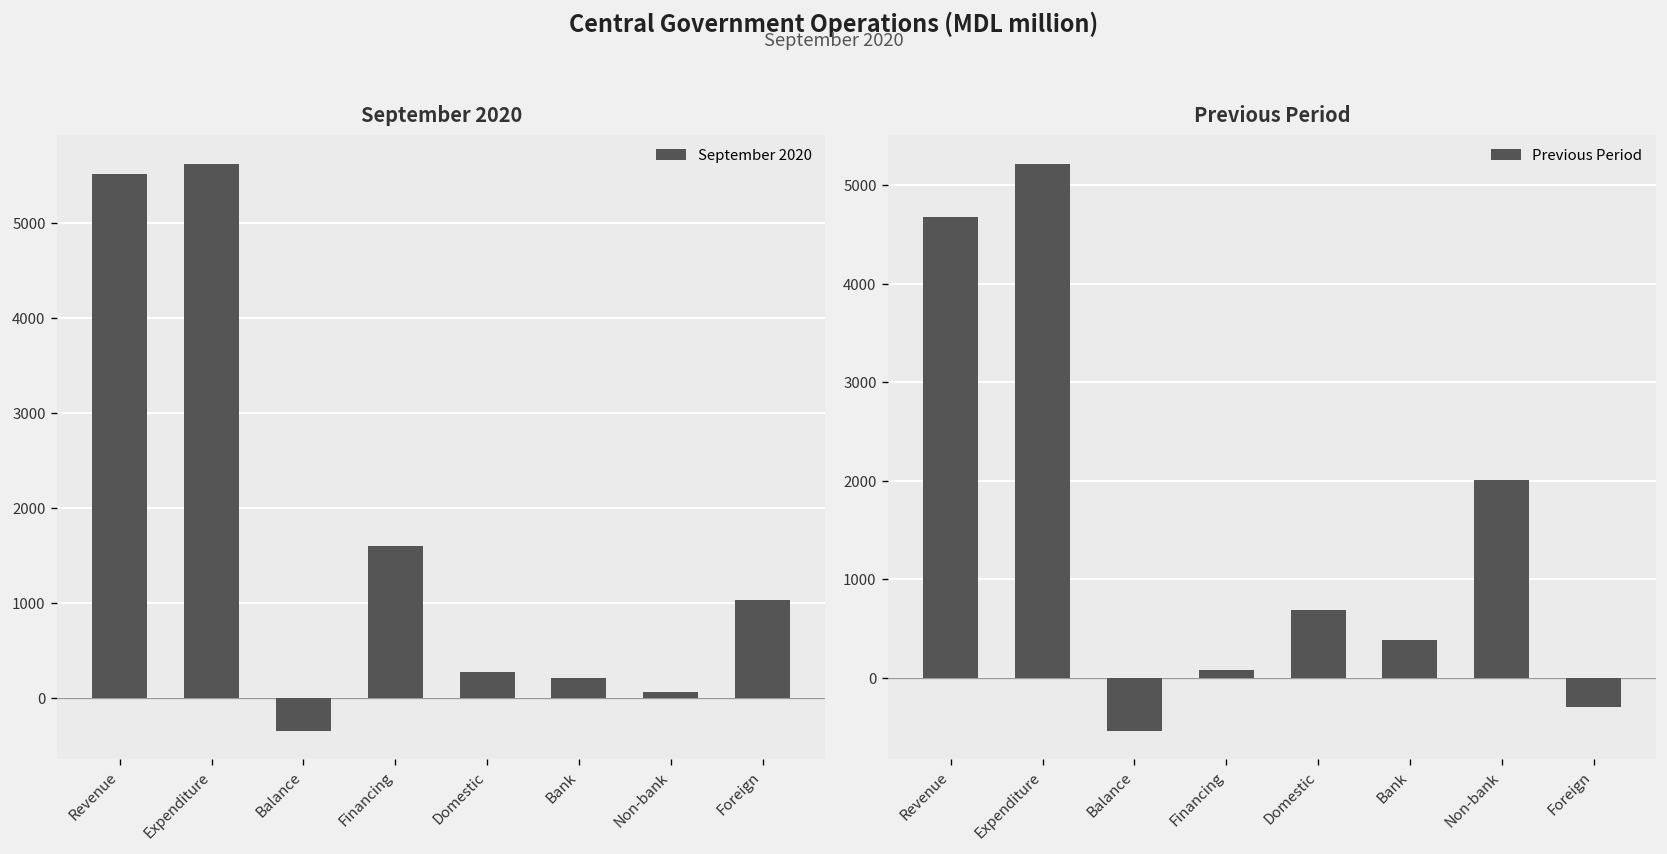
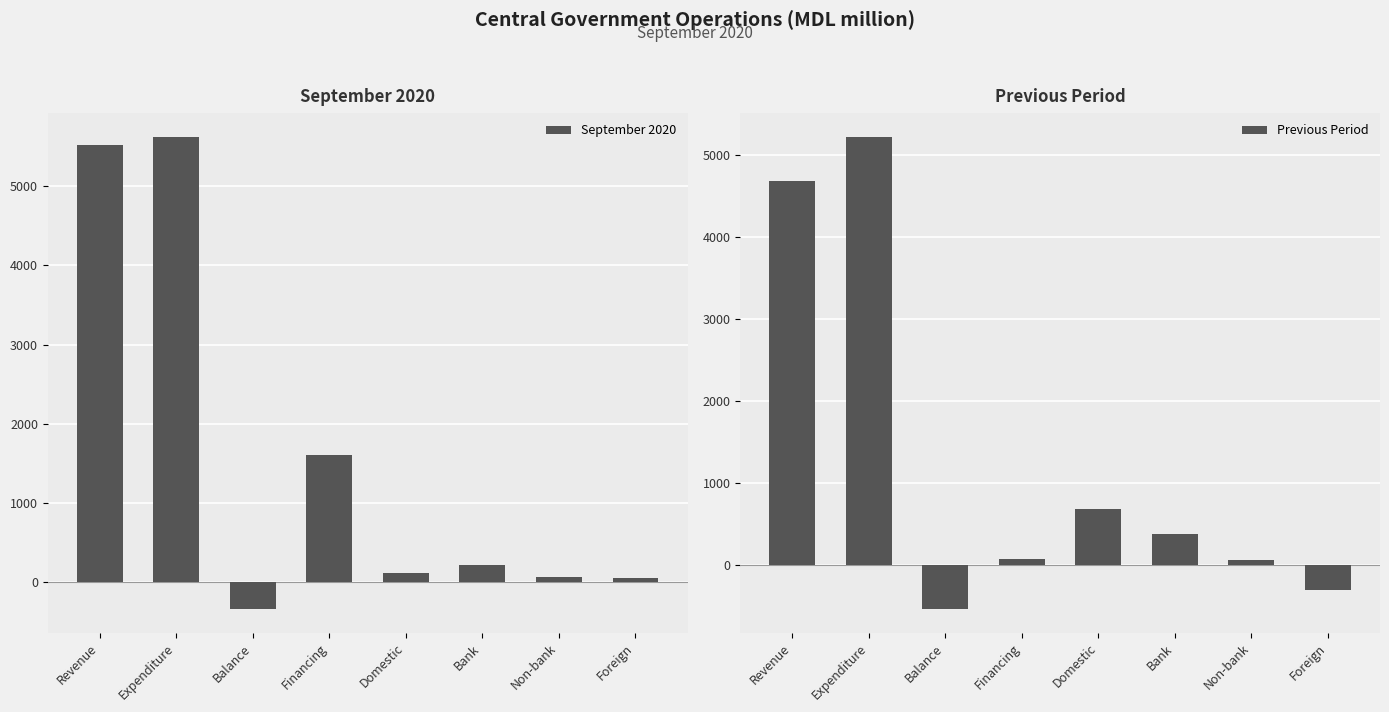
  {
    "September 2020": {
      "Revenue": 5500,
      "Expenditure": 5600,
      "Balance": -300,
      "Financing": 1600,
-     "Domestic": 300,
+     "Domestic": 100,
      "Bank": 200,
      "Non-bank": 100,
-     "Foreign": 1000
+     "Foreign": 100
    },
    "Previous Period": {
      "Revenue": 4700,
      "Expenditure": 5200,
      "Balance": -500,
      "Financing": 100,
      "Domestic": 700,
      "Bank": 400,
-     "Non-bank": 2000,
+     "Non-bank": 100,
      "Foreign": -300
    }
  }
